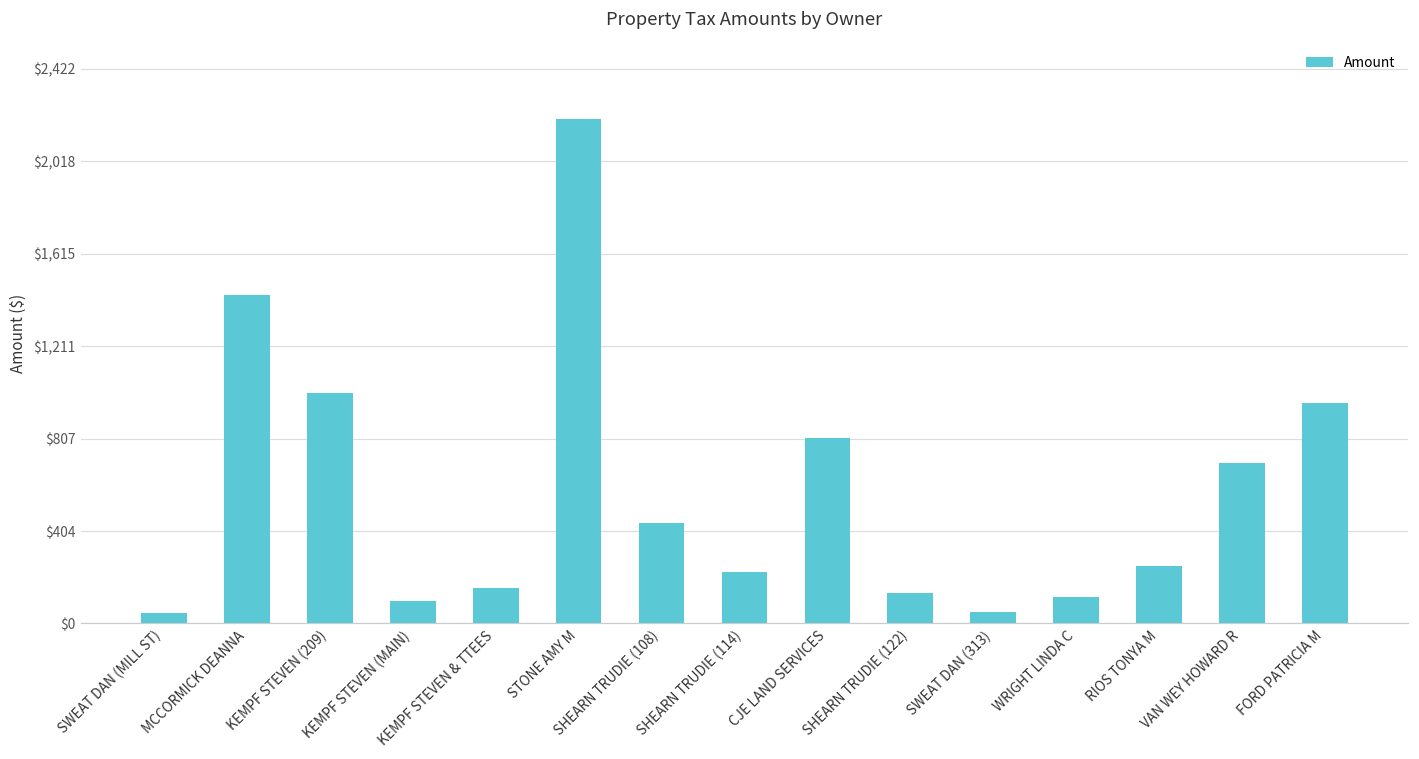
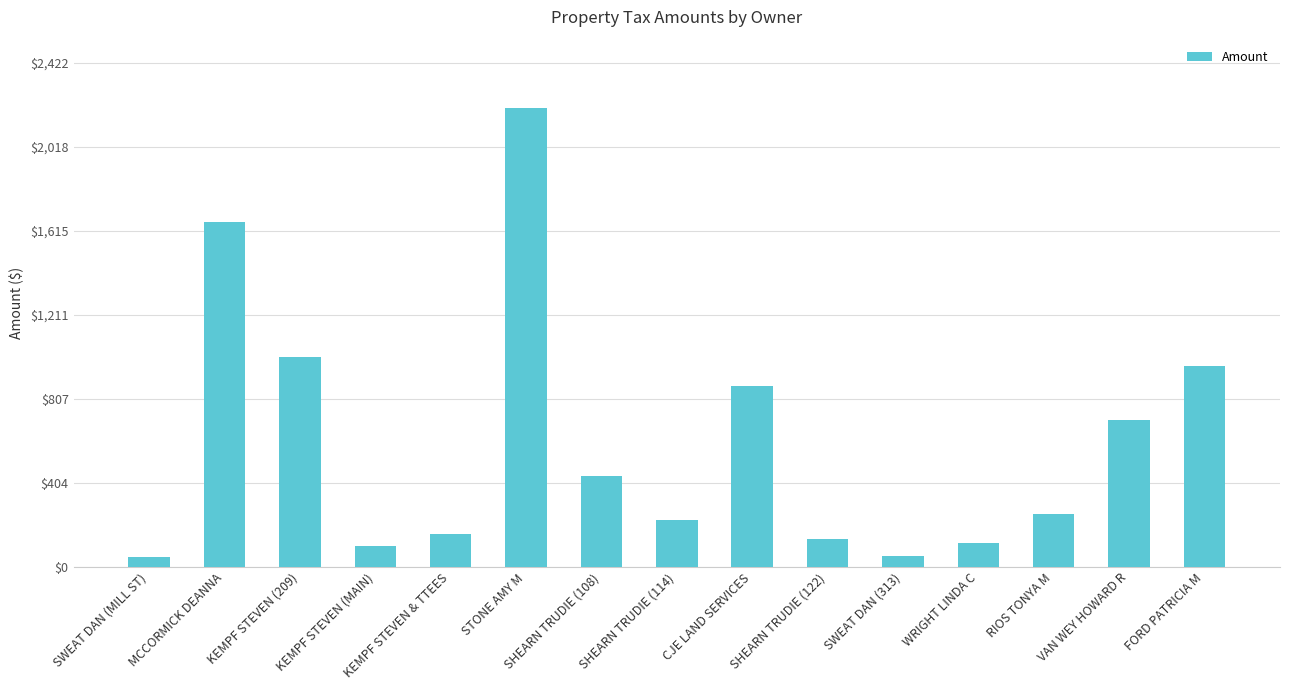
  {
    "SWEAT DAN (MILL ST)": "$50",
-   "MCCORMICK DEANNA": "$1,430",
+   "MCCORMICK DEANNA": "$1,660",
    "KEMPF STEVEN (209)": "$1,010",
    "KEMPF STEVEN (MAIN)": "$100",
    "KEMPF STEVEN & TTEES": "$160",
    "STONE AMY M": "$2,200",
    "SHEARN TRUDIE (108)": "$440",
    "SHEARN TRUDIE (114)": "$230",
-   "CJE LAND SERVICES": "$810",
+   "CJE LAND SERVICES": "$870",
    "SHEARN TRUDIE (122)": "$130",
    "SWEAT DAN (313)": "$50",
    "WRIGHT LINDA C": "$120",
    "RIOS TONYA M": "$250",
    "VAN WEY HOWARD R": "$700",
    "FORD PATRICIA M": "$960"
  }
